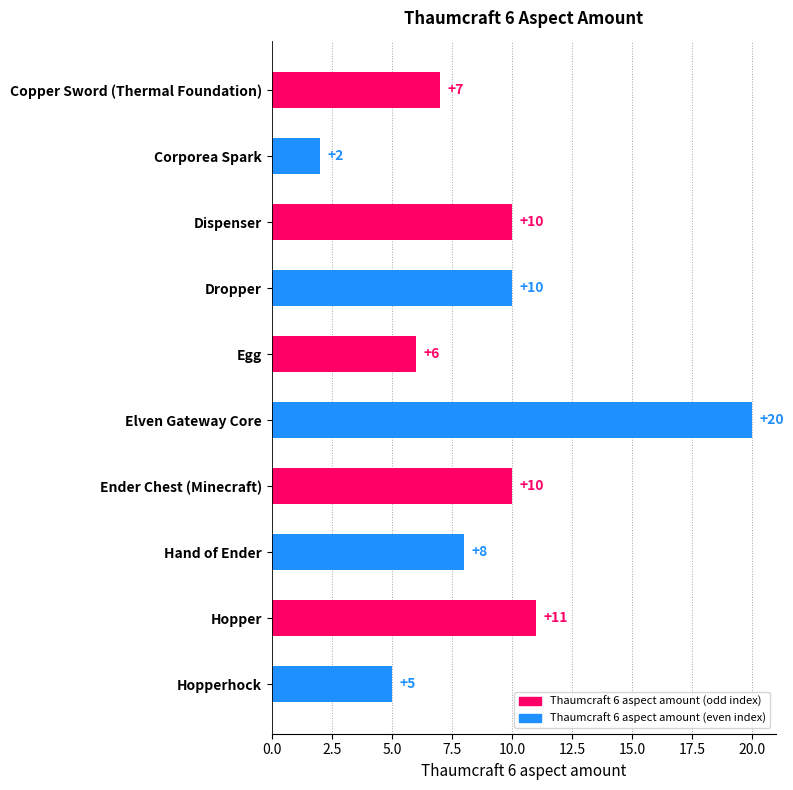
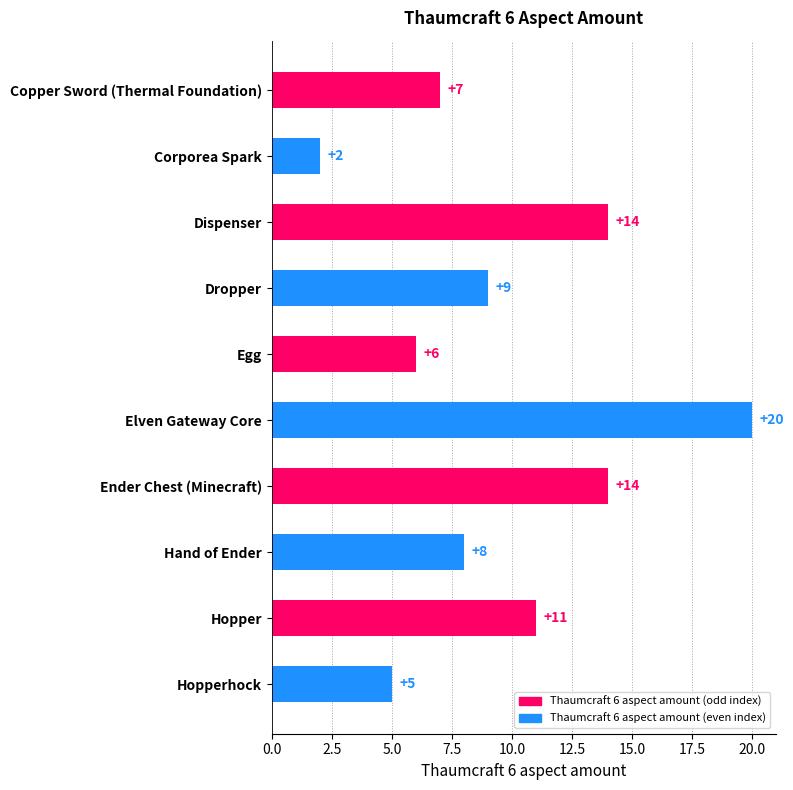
  {
    "Copper Sword (Thermal Foundation)": "+7",
    "Corporea Spark": "+2",
-   "Dispenser": "+10",
-   "Dropper": "+10",
+   "Dispenser": "+14",
+   "Dropper": "+9",
    "Egg": "+6",
    "Elven Gateway Core": "+20",
-   "Ender Chest (Minecraft)": "+10",
+   "Ender Chest (Minecraft)": "+14",
    "Hand of Ender": "+8",
    "Hopper": "+11",
    "Hopperhock": "+5"
  }
